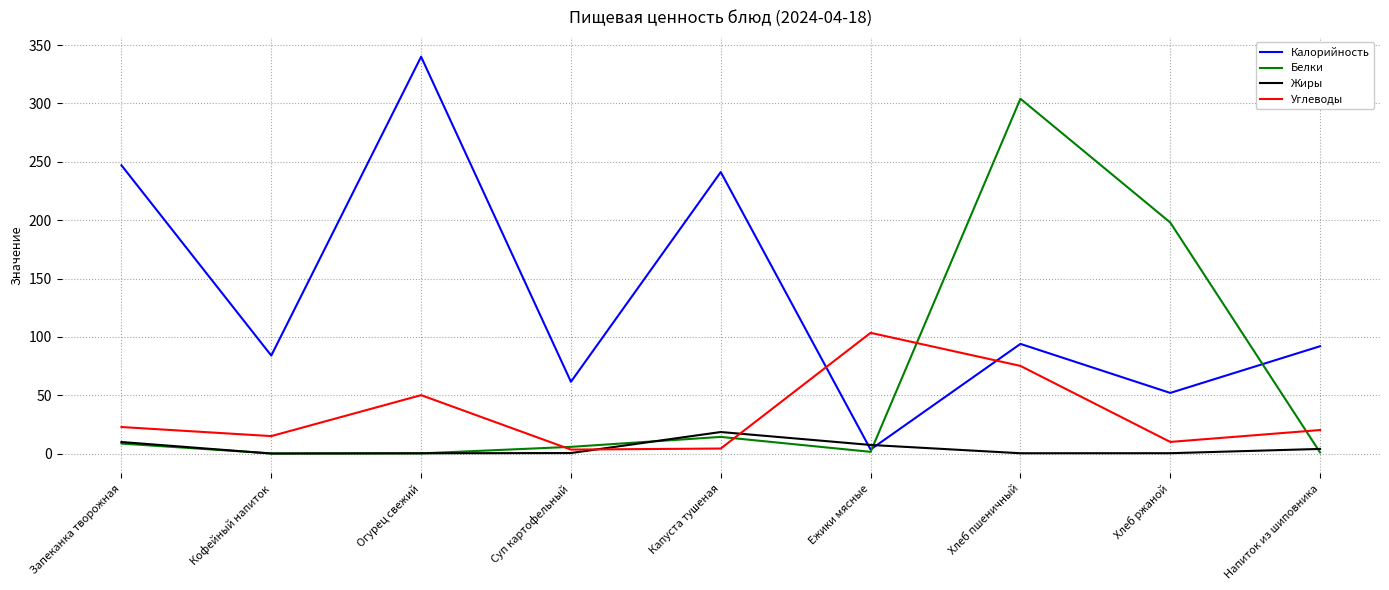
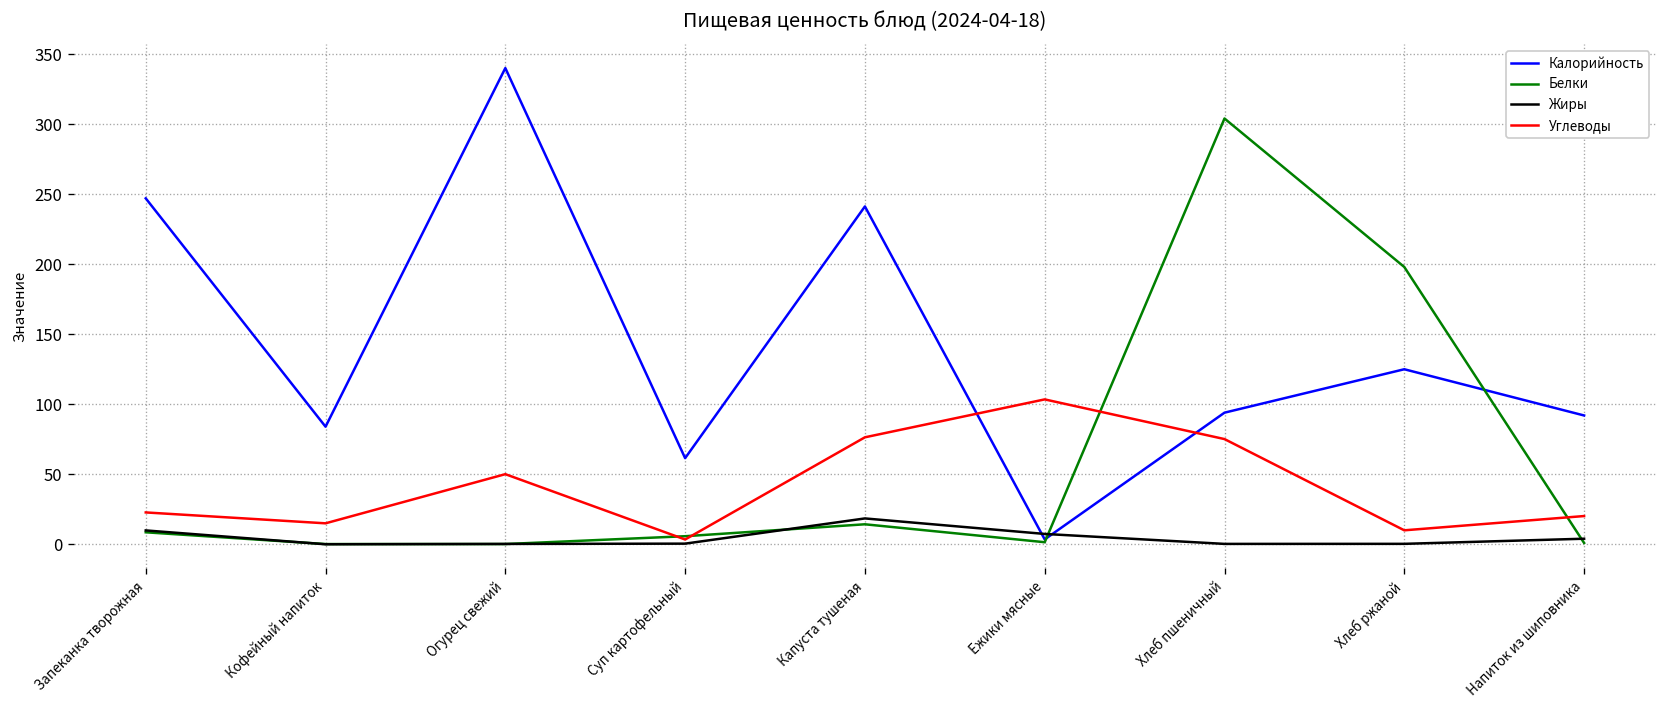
  {
    "Калорийность": {
      "Запеканка творожная": 247,
      "Кофейный напиток": 84,
      "Огурец свежий": 340,
      "Суп картофельный": 62,
      "Капуста тушеная": 241,
      "Хлеб пшеничный": 94,
-     "Хлеб ржаной": 52,
+     "Хлеб ржаной": 125,
      "Напиток из шиповника": 92
    },
    "Белки": {
      "Суп картофельный": 6,
      "Капуста тушеная": 14,
      "Хлеб пшеничный": 304,
      "Хлеб ржаной": 198,
      "Напиток из шиповника": 1
    },
    "Жиры": {
      "Суп картофельный": 1,
      "Капуста тушеная": 19,
      "Ежики мясные": 7,
      "Хлеб пшеничный": 0,
      "Хлеб ржаной": 0,
      "Напиток из шиповника": 4
    },
    "Углеводы": {
      "Запеканка творожная": 23,
      "Кофейный напиток": 15,
      "Огурец свежий": 50,
      "Суп картофельный": 3,
-     "Капуста тушеная": 4,
+     "Капуста тушеная": 76,
      "Ежики мясные": 103,
      "Хлеб пшеничный": 75,
      "Хлеб ржаной": 10,
      "Напиток из шиповника": 20
    }
  }
